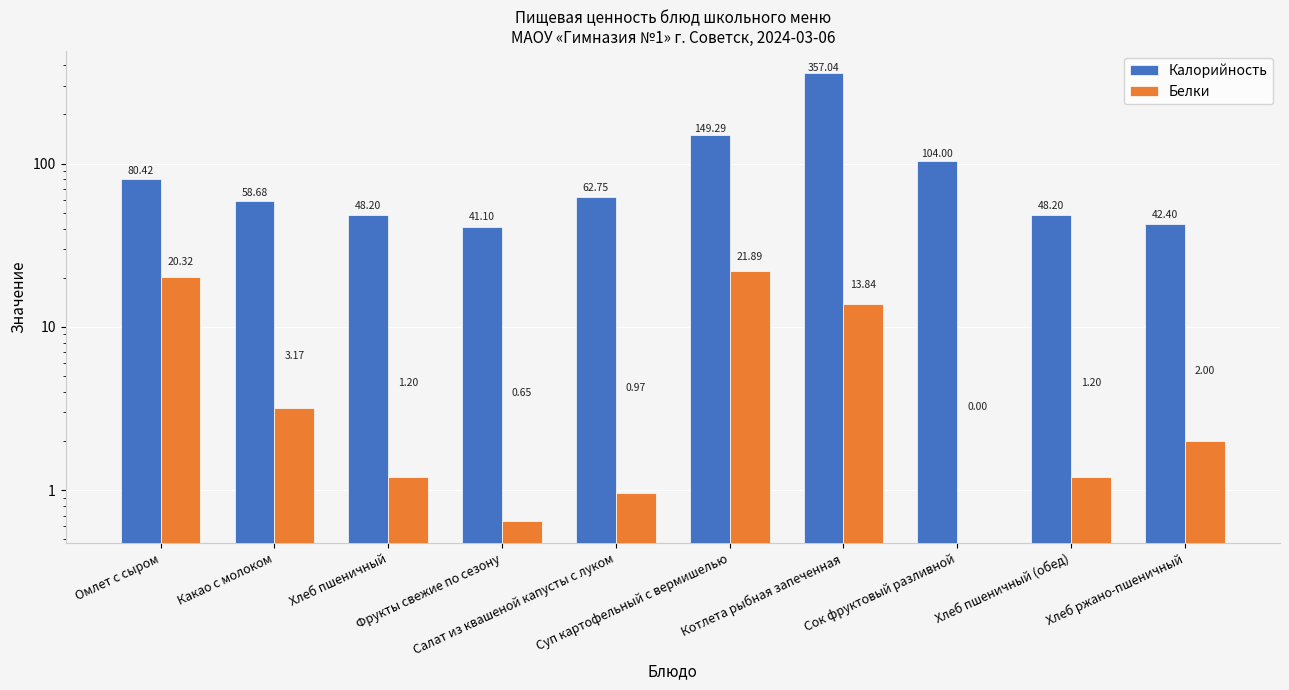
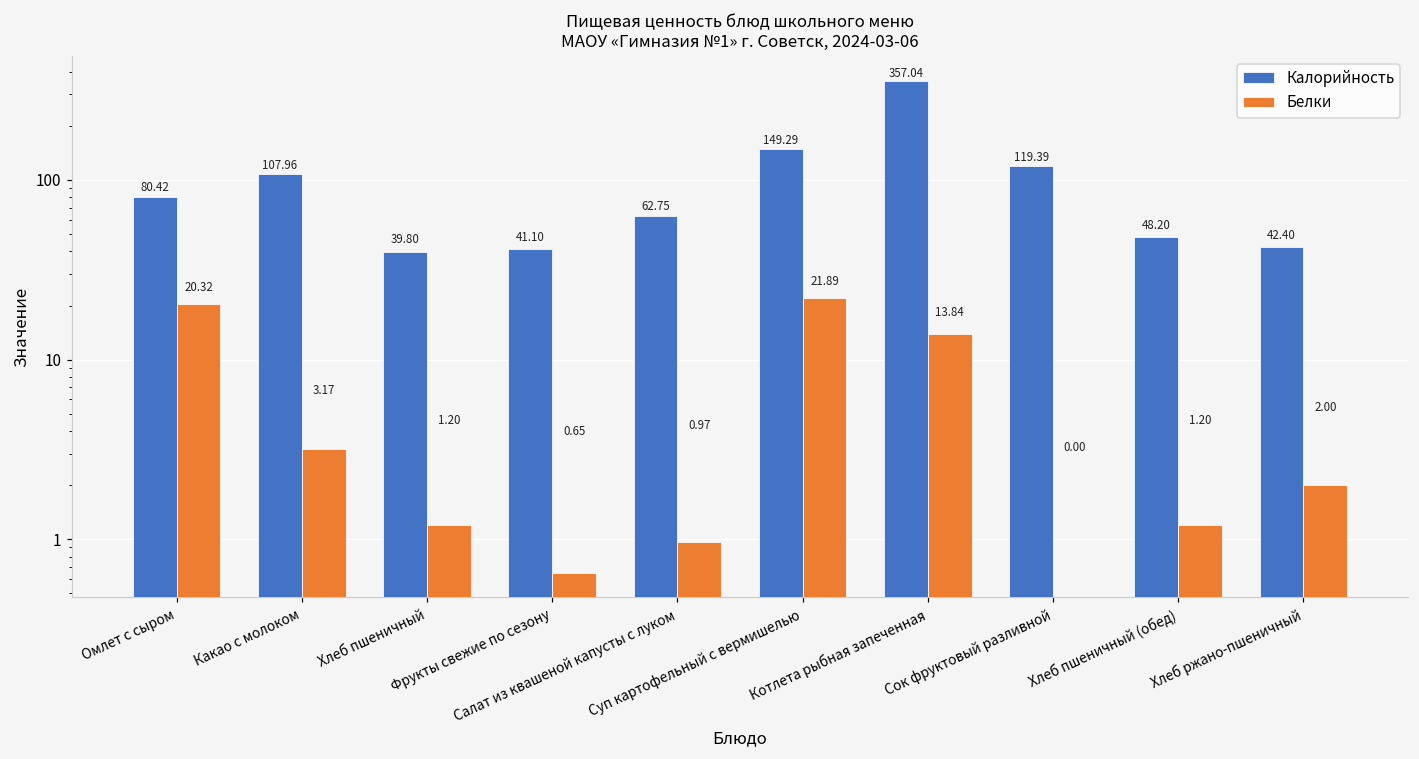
  {
    "Калорийность": {
      "Омлет с сыром": 80.42,
-     "Какао с молоком": 58.68,
-     "Хлеб пшеничный": 48.20,
+     "Какао с молоком": 107.96,
+     "Хлеб пшеничный": 39.80,
      "Фрукты свежие по сезону": 41.10,
      "Салат из квашеной капусты с луком": 62.75,
      "Суп картофельный с вермишелью": 149.29,
      "Котлета рыбная запеченная": 357.04,
-     "Сок фруктовый разливной": 104.00,
+     "Сок фруктовый разливной": 119.39,
      "Хлеб пшеничный (обед)": 48.20,
      "Хлеб ржано-пшеничный": 42.40
    },
    "Белки": {
      "Омлет с сыром": 20.32,
      "Суп картофельный с вермишелью": 21.89,
      "Котлета рыбная запеченная": 13.84
    }
  }
